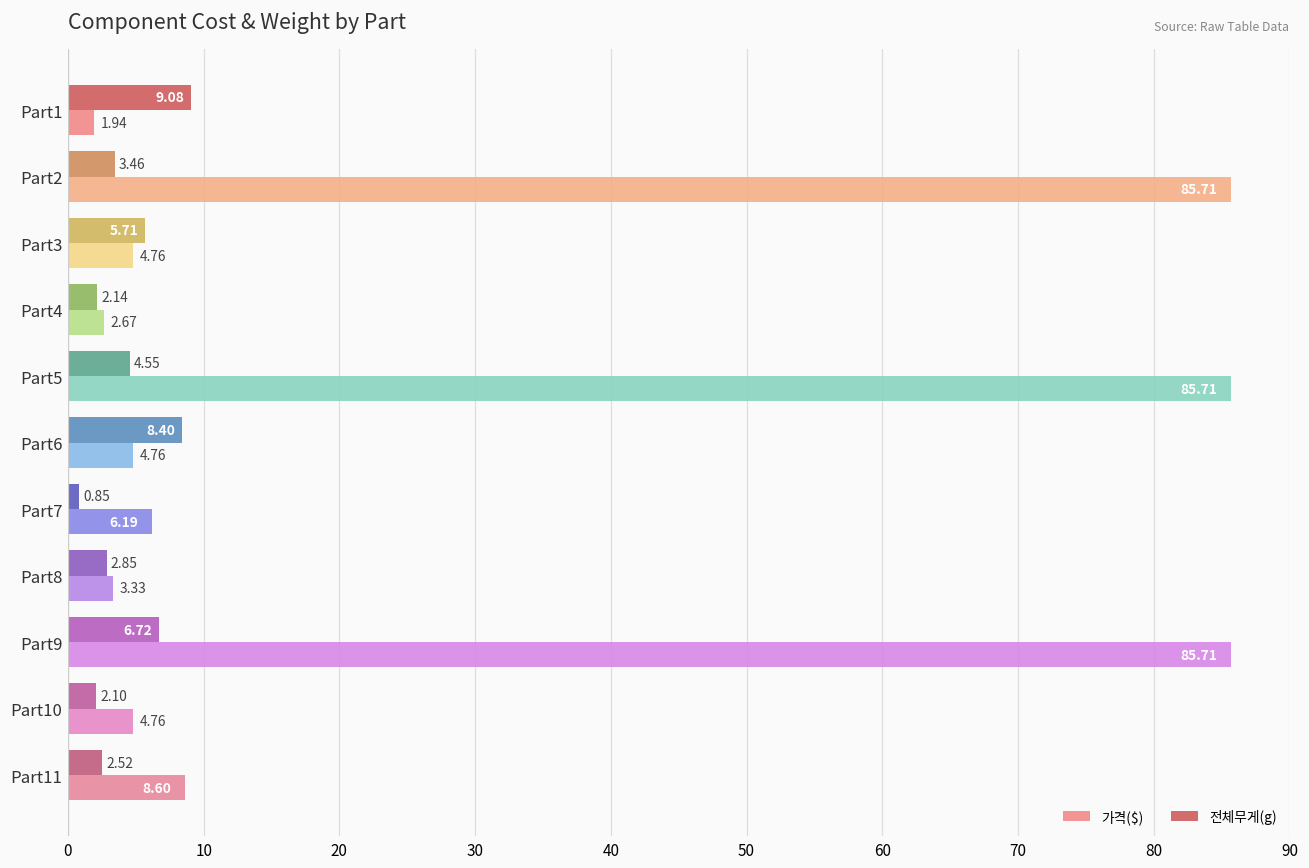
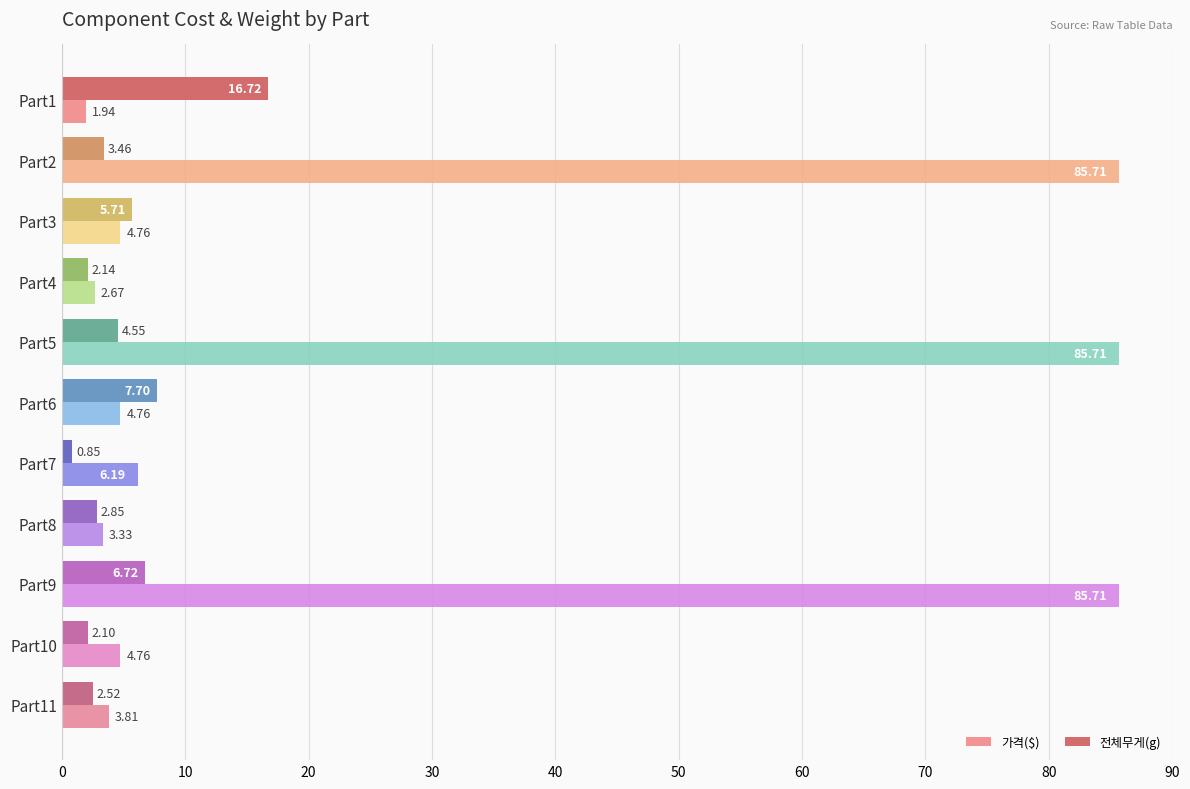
  {
    "가격($)": {
      "Part1": 1.94,
      "Part2": 85.71,
      "Part3": 4.76,
      "Part4": 2.67,
      "Part5": 85.71,
      "Part6": 4.76,
      "Part7": 6.19,
      "Part8": 3.33,
      "Part9": 85.71,
      "Part10": 4.76,
-     "Part11": 8.60
+     "Part11": 3.81
    },
    "전체무게(g)": {
-     "Part1": 9.08,
+     "Part1": 16.72,
      "Part2": 3.46,
      "Part3": 5.71,
      "Part4": 2.14,
      "Part5": 4.55,
-     "Part6": 8.40,
+     "Part6": 7.70,
      "Part7": 0.85,
      "Part8": 2.85,
      "Part9": 6.72,
      "Part10": 2.10,
      "Part11": 2.52
    }
  }
